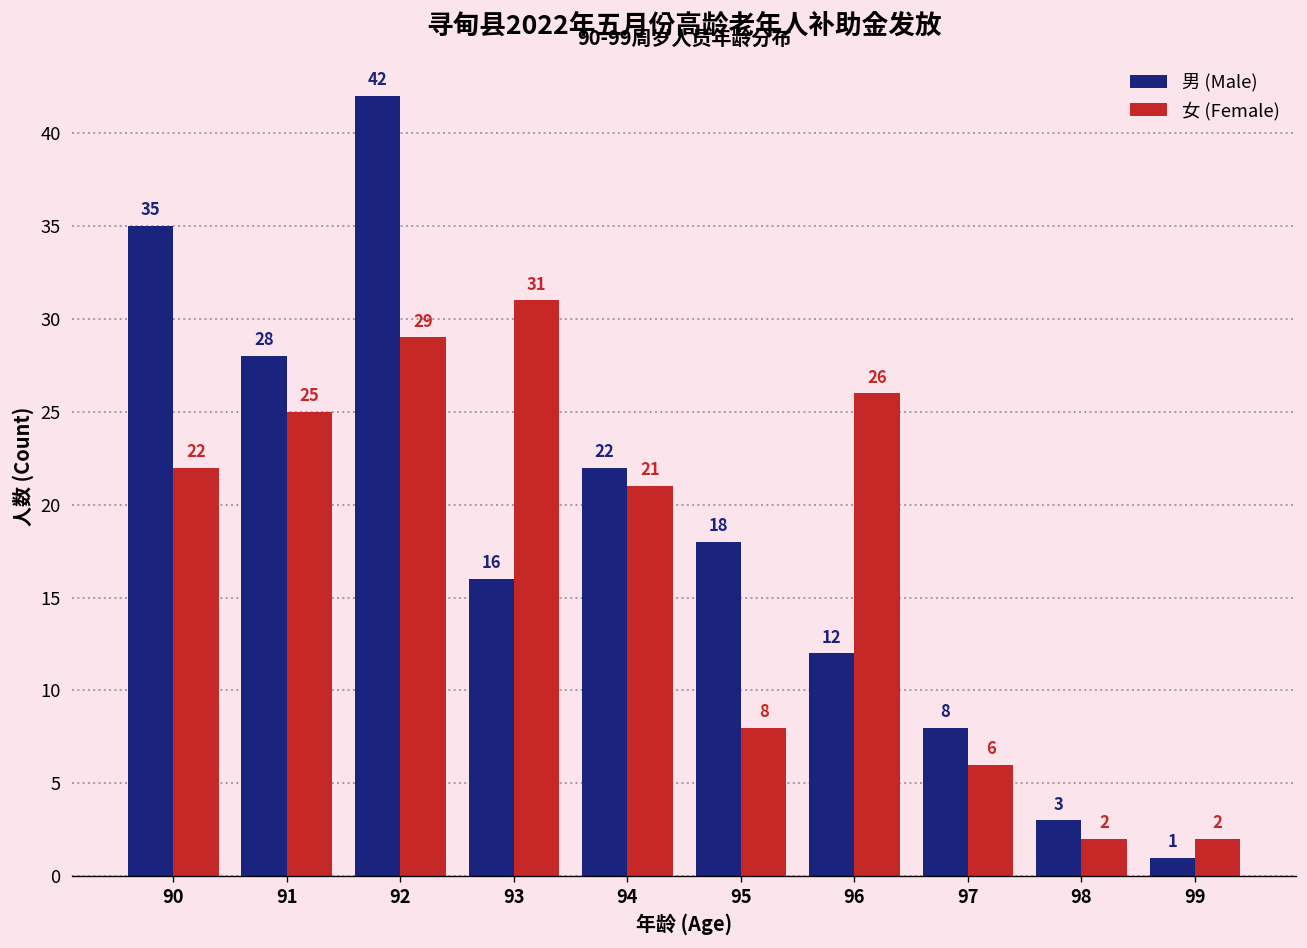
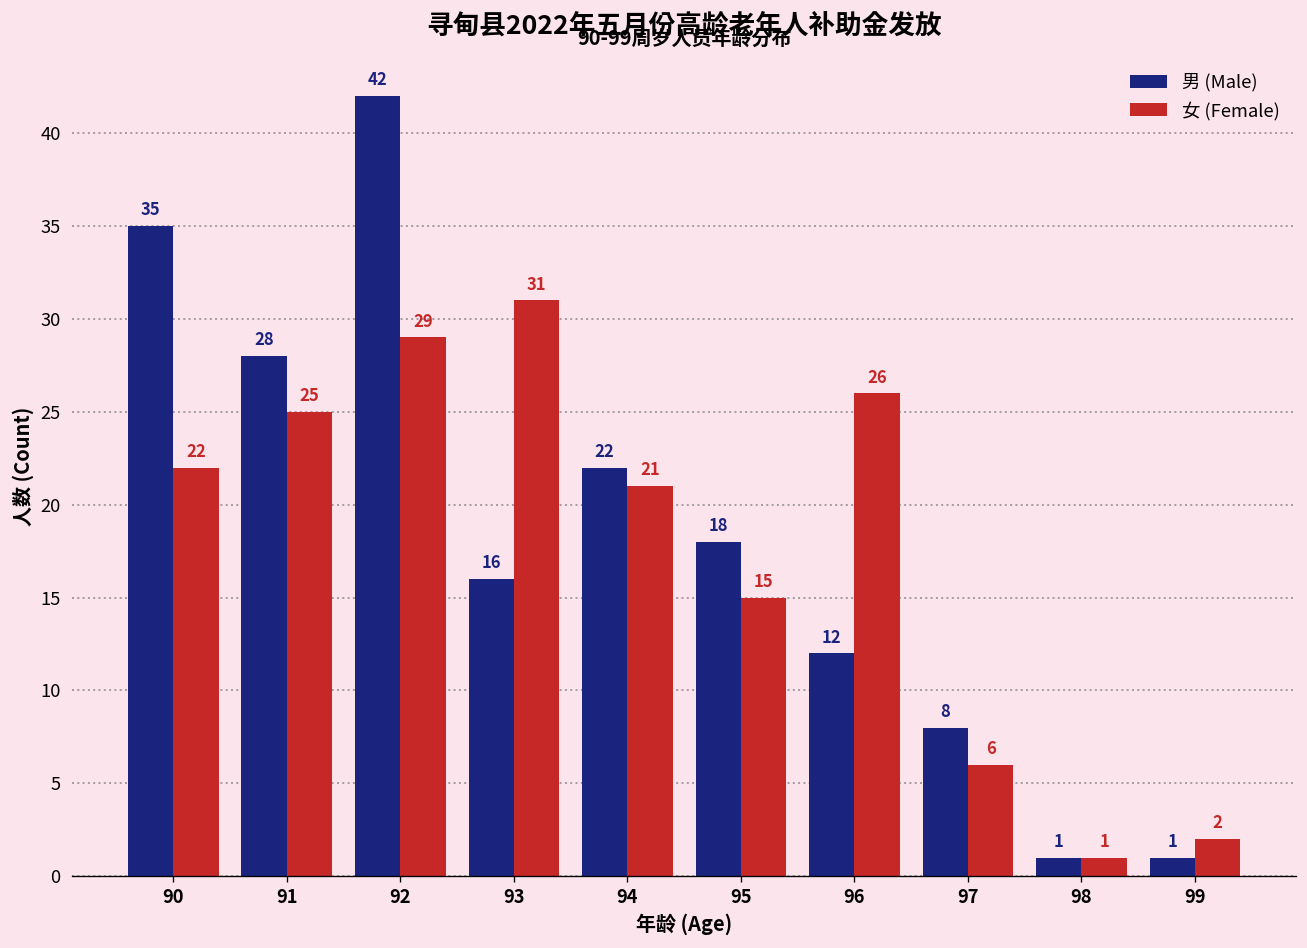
  {
    "男 (Male)": {
      "90": 35,
      "91": 28,
      "92": 42,
      "93": 16,
      "94": 22,
      "95": 18,
      "96": 12,
      "97": 8,
-     "98": 3,
+     "98": 1,
      "99": 1
    },
    "女 (Female)": {
      "90": 22,
      "91": 25,
      "92": 29,
      "93": 31,
      "94": 21,
-     "95": 8,
+     "95": 15,
      "96": 26,
      "97": 6,
-     "98": 2,
+     "98": 1,
      "99": 2
    }
  }
